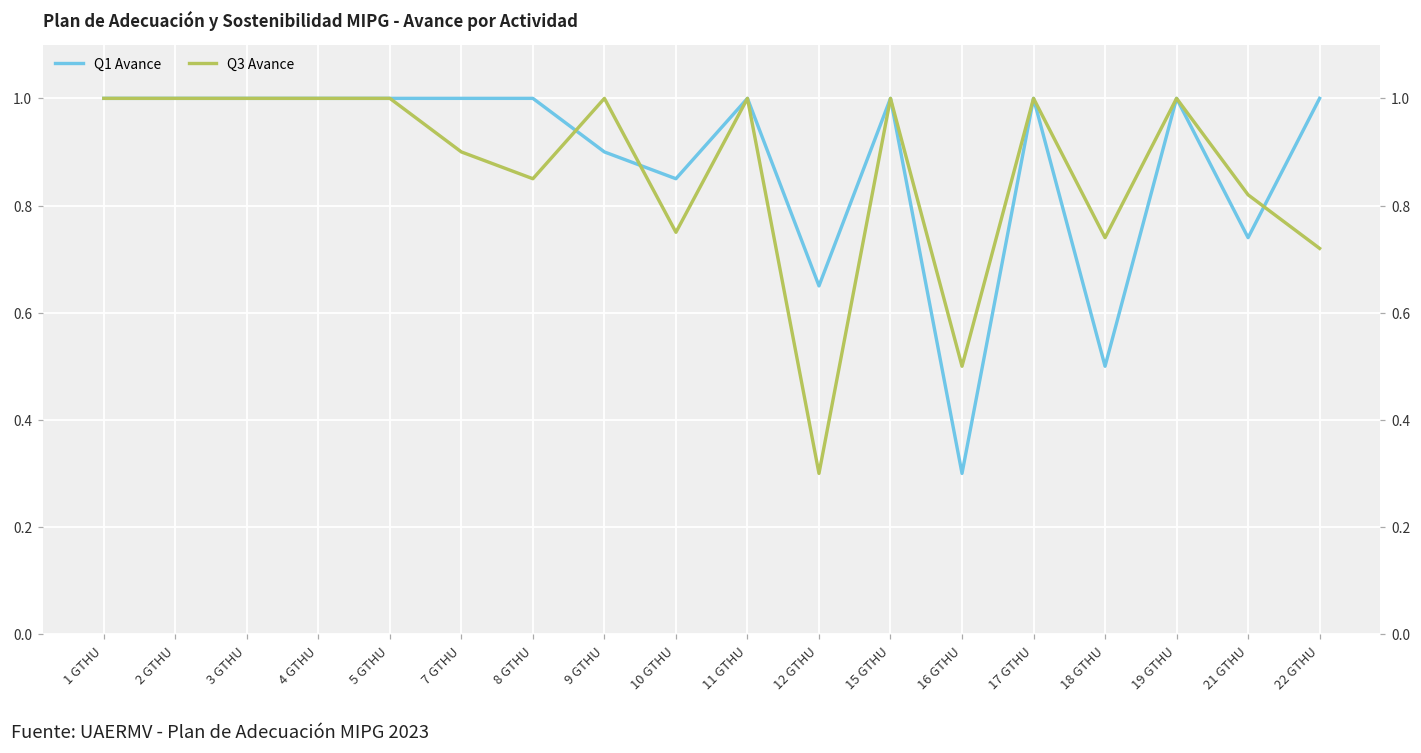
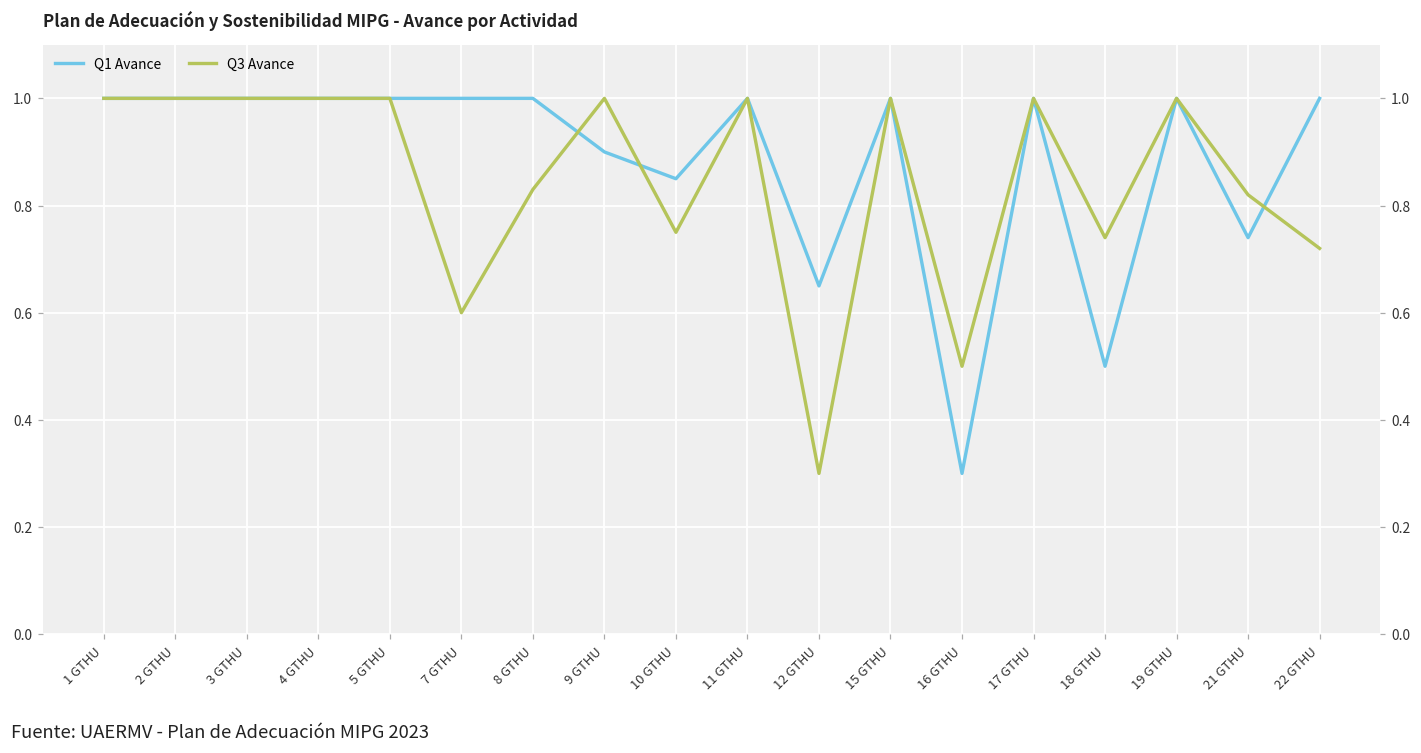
  {
    "Q1 Avance": {
      "7 GTHU": 1.00,
      "8 GTHU": 1.00,
      "9 GTHU": 0.90,
      "10 GTHU": 0.85,
      "12 GTHU": 0.65,
      "16 GTHU": 0.30,
      "18 GTHU": 0.50,
      "21 GTHU": 0.74,
      "22 GTHU": 1.00
    },
    "Q3 Avance": {
-     "7 GTHU": 0.9,
-     "8 GTHU": 0.85,
+     "7 GTHU": 0.6,
+     "8 GTHU": 0.83,
      "9 GTHU": 1.00,
      "10 GTHU": 0.75,
      "12 GTHU": 0.30,
      "16 GTHU": 0.50,
      "18 GTHU": 0.74,
      "21 GTHU": 0.82,
      "22 GTHU": 0.72
    }
  }
